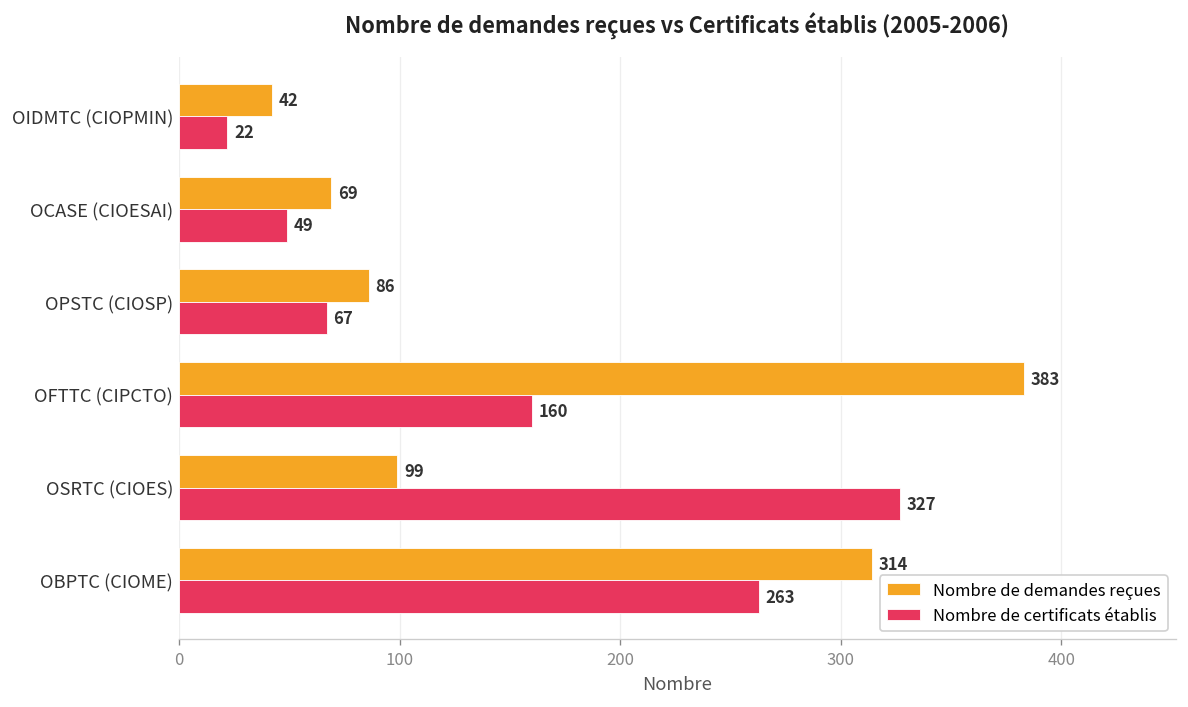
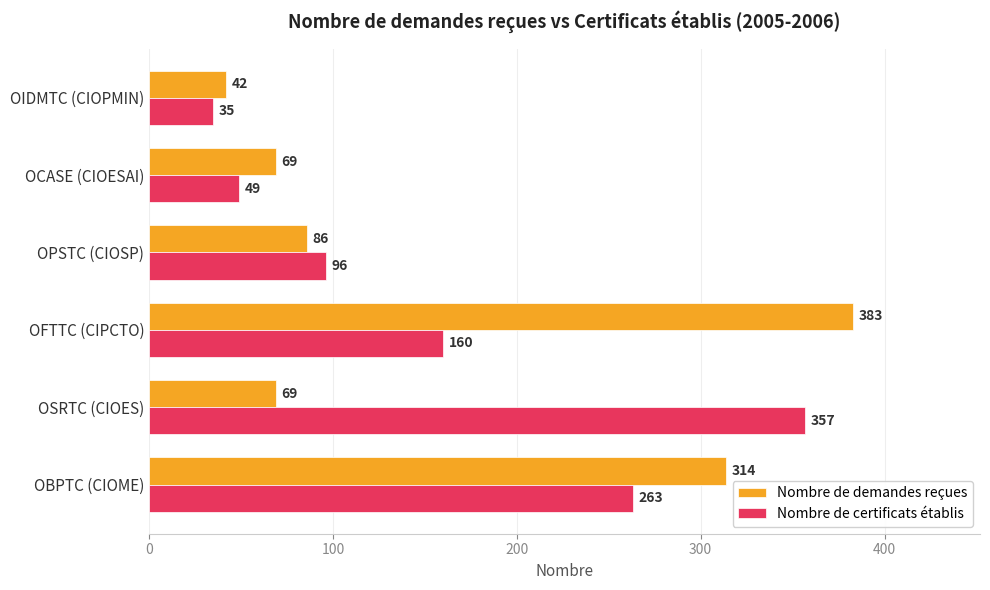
  {
    "Nombre de demandes reçues": {
      "OIDMTC (CIOPMIN)": 42,
      "OCASE (CIOESAI)": 69,
      "OPSTC (CIOSP)": 86,
      "OFTTC (CIPCTO)": 383,
-     "OSRTC (CIOES)": 99,
+     "OSRTC (CIOES)": 69,
      "OBPTC (CIOME)": 314
    },
    "Nombre de certificats établis": {
-     "OIDMTC (CIOPMIN)": 22,
+     "OIDMTC (CIOPMIN)": 35,
      "OCASE (CIOESAI)": 49,
-     "OPSTC (CIOSP)": 67,
+     "OPSTC (CIOSP)": 96,
      "OFTTC (CIPCTO)": 160,
-     "OSRTC (CIOES)": 327,
+     "OSRTC (CIOES)": 357,
      "OBPTC (CIOME)": 263
    }
  }
